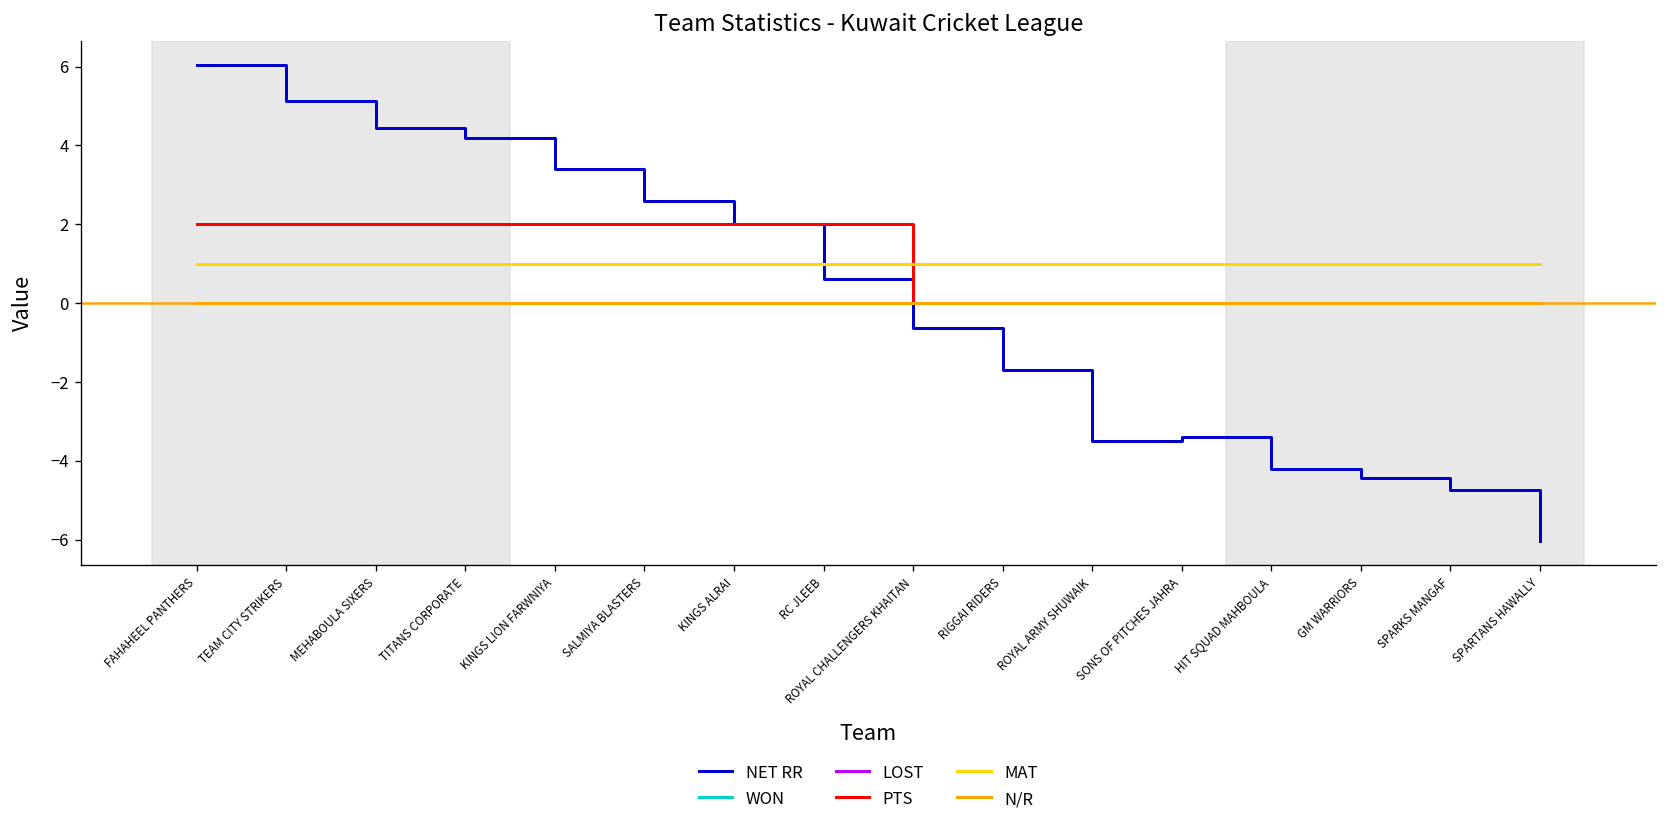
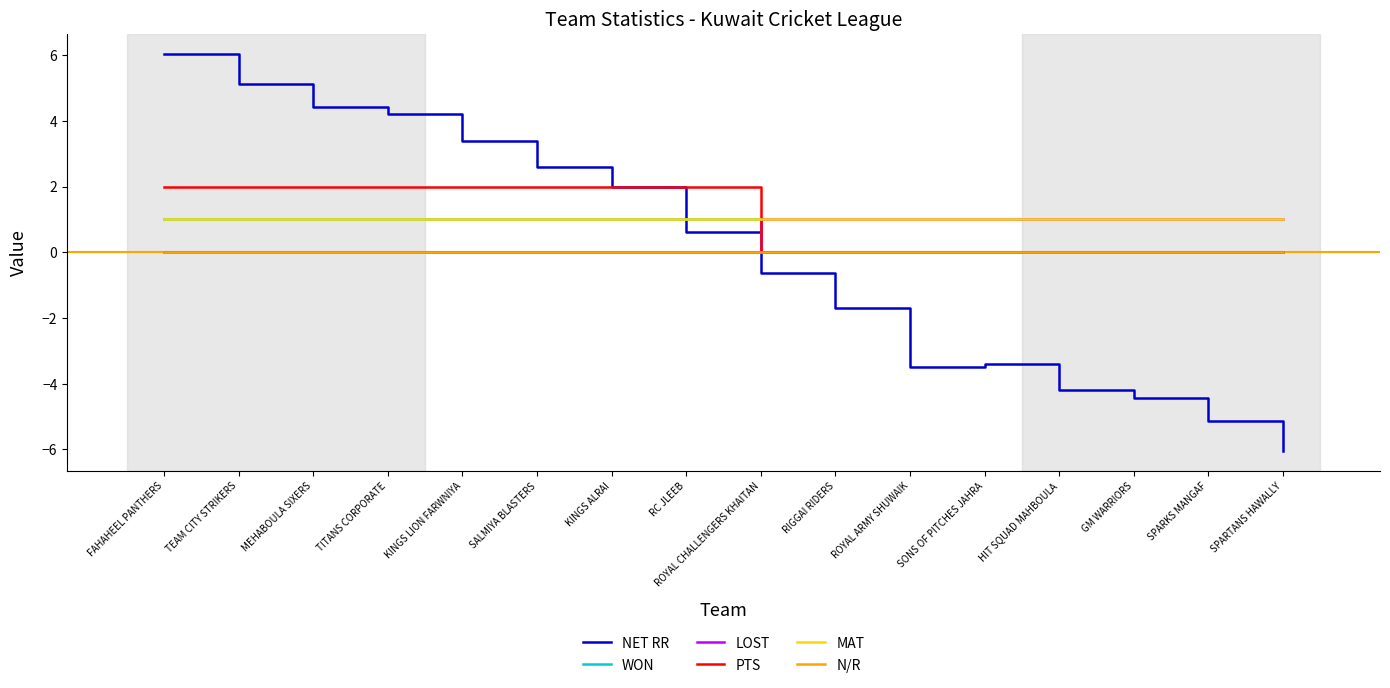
  {
    "NET RR": {
      "FAHAHEEL PANTHERS": 6.0,
      "TEAM CITY STRIKERS": 5.1,
      "MEHABOULA SIXERS": 4.4,
      "TITANS CORPORATE": 4.2,
      "KINGS LION FARWNIYA": 3.4,
      "SALMIYA BLASTERS": 2.6,
      "RC JLEEB": 0.6,
      "ROYAL CHALLENGERS KHAITAN": -0.6,
      "RIGGAI RIDERS": -1.7,
      "ROYAL ARMY SHUWAIK": -3.5,
      "SONS OF PITCHES JAHRA": -3.4,
      "HIT SQUAD MAHBOULA": -4.2,
      "GM WARRIORS": -4.4,
-     "SPARKS MANGAF": -4.7,
+     "SPARKS MANGAF": -5.1,
      "SPARTANS HAWALLY": -6.0
    },
    "PTS": {
      "FAHAHEEL PANTHERS": 2.0,
      "TEAM CITY STRIKERS": 2.0,
      "MEHABOULA SIXERS": 2.0,
      "TITANS CORPORATE": 2.0,
      "KINGS LION FARWNIYA": 2.0,
      "SALMIYA BLASTERS": 2.0,
      "RC JLEEB": 2.0
    }
  }
